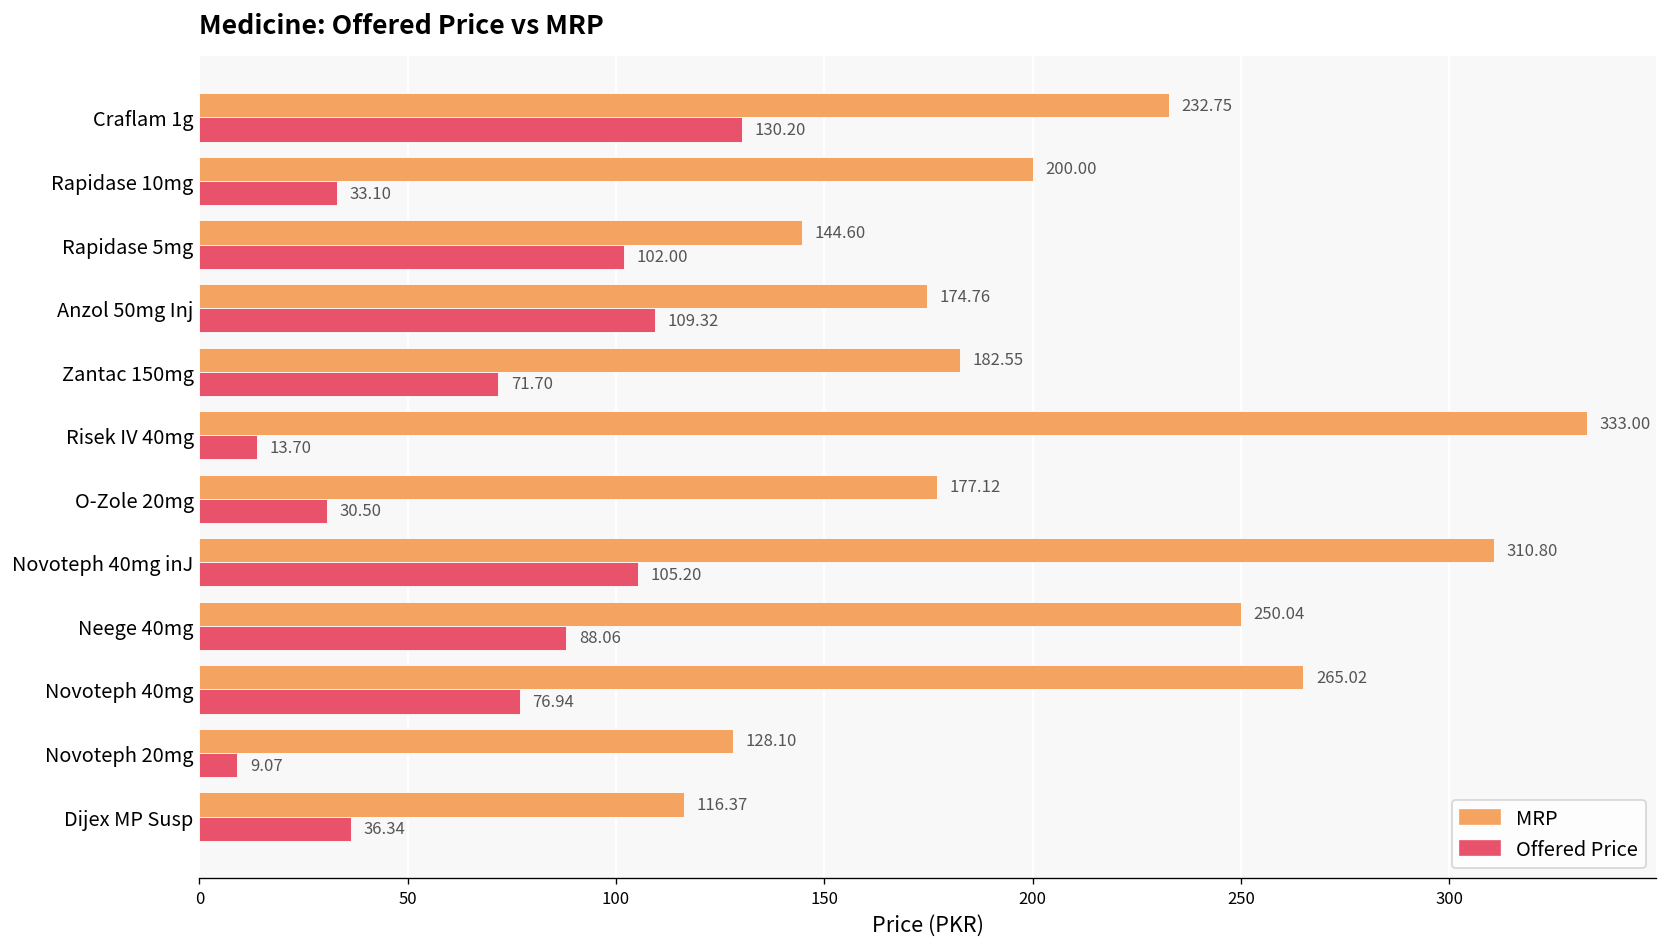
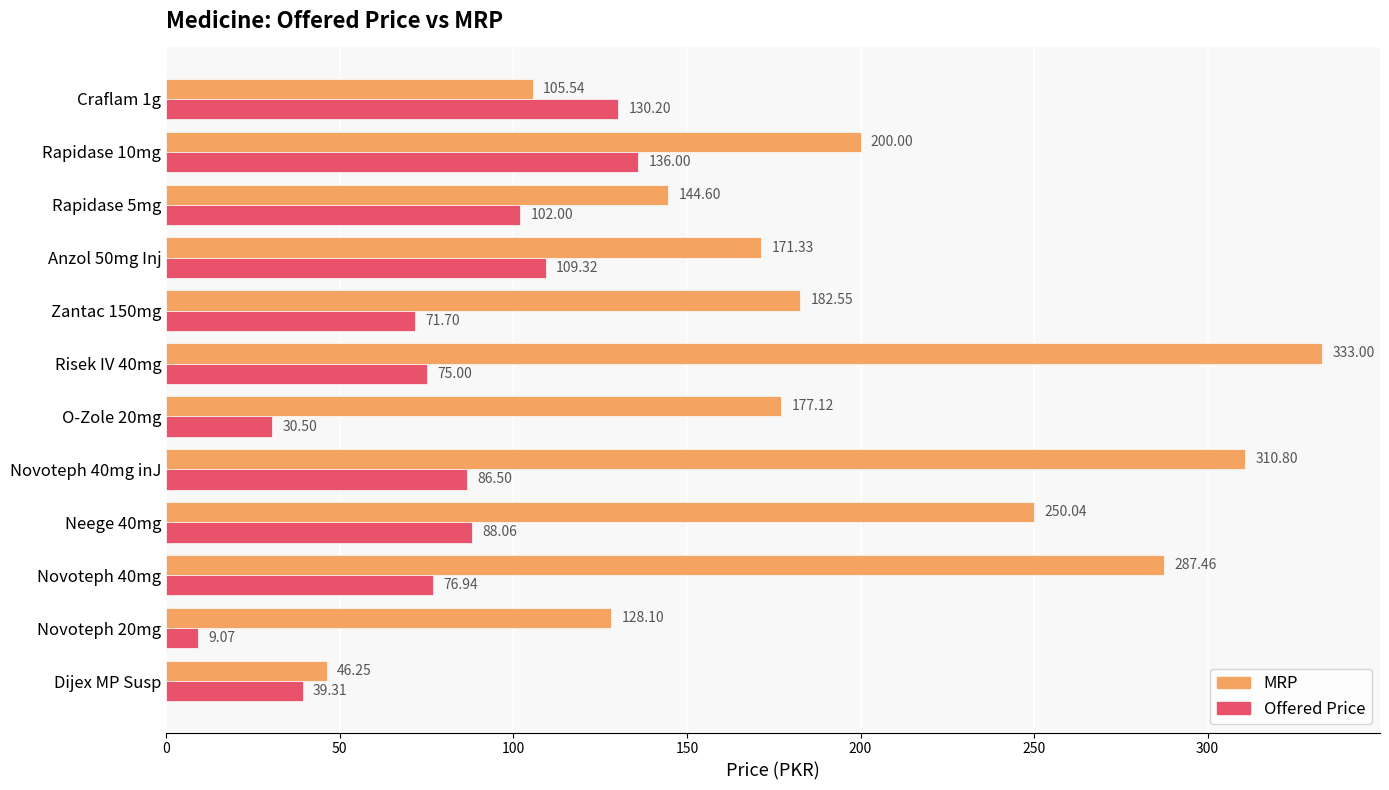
  {
    "MRP": {
-     "Craflam 1g": 232.75,
+     "Craflam 1g": 105.54,
      "Rapidase 10mg": 200.00,
      "Rapidase 5mg": 144.60,
-     "Anzol 50mg Inj": 174.76,
+     "Anzol 50mg Inj": 171.33,
      "Zantac 150mg": 182.55,
      "Risek IV 40mg": 333.00,
      "O-Zole 20mg": 177.12,
      "Novoteph 40mg inJ": 310.80,
      "Neege 40mg": 250.04,
-     "Novoteph 40mg": 265.02,
+     "Novoteph 40mg": 287.46,
      "Novoteph 20mg": 128.10,
-     "Dijex MP Susp": 116.37
+     "Dijex MP Susp": 46.25
    },
    "Offered Price": {
      "Craflam 1g": 130.20,
-     "Rapidase 10mg": 33.10,
+     "Rapidase 10mg": 136.00,
      "Rapidase 5mg": 102.00,
      "Anzol 50mg Inj": 109.32,
      "Zantac 150mg": 71.70,
-     "Risek IV 40mg": 13.70,
+     "Risek IV 40mg": 75.00,
      "O-Zole 20mg": 30.50,
-     "Novoteph 40mg inJ": 105.20,
+     "Novoteph 40mg inJ": 86.50,
      "Neege 40mg": 88.06,
      "Novoteph 40mg": 76.94,
      "Novoteph 20mg": 9.07,
-     "Dijex MP Susp": 36.34
+     "Dijex MP Susp": 39.31
    }
  }
